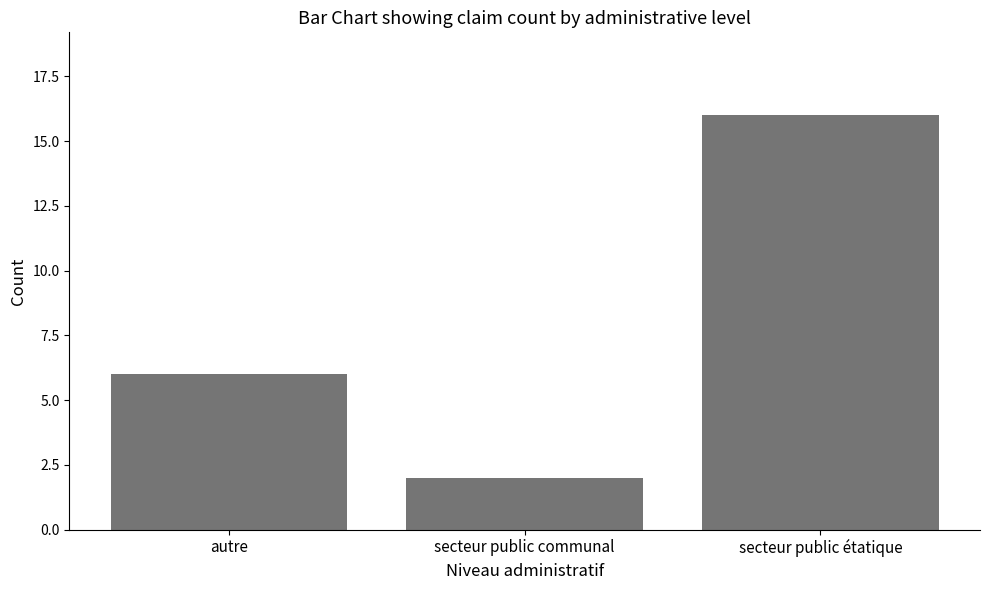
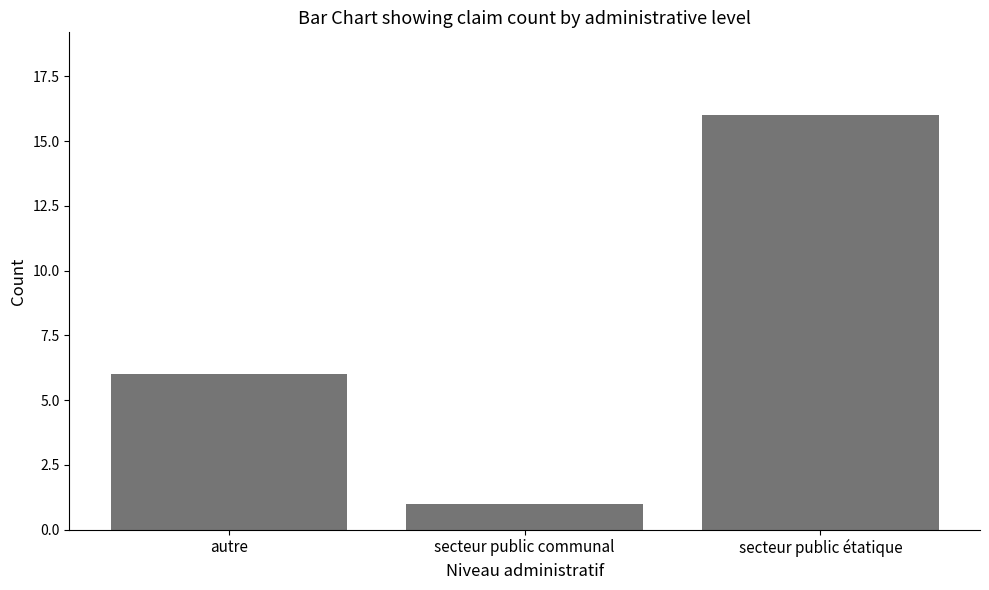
  {
    "autre": 6,
-   "secteur public communal": 2,
+   "secteur public communal": 1,
    "secteur public étatique": 16
  }
